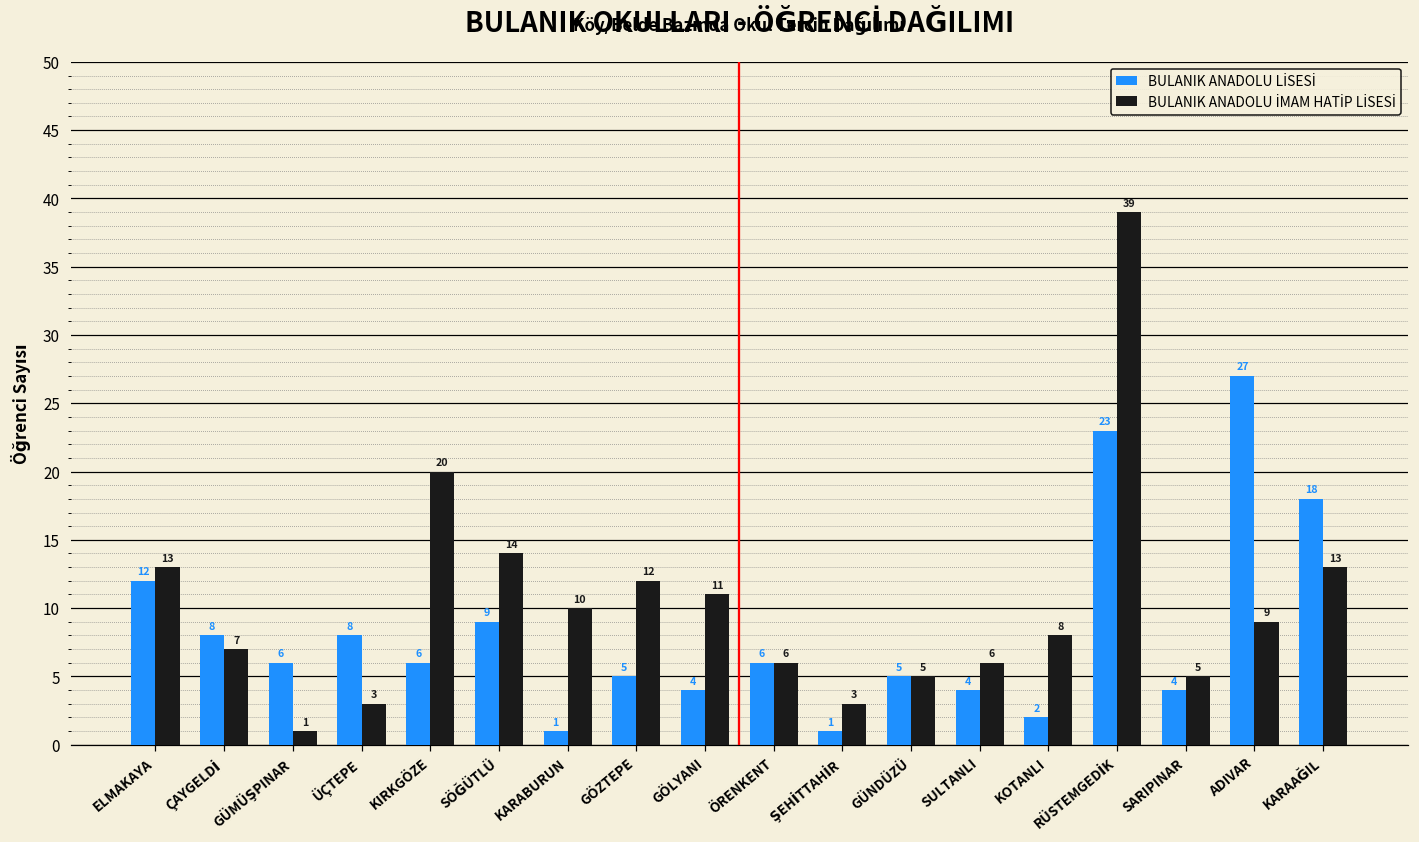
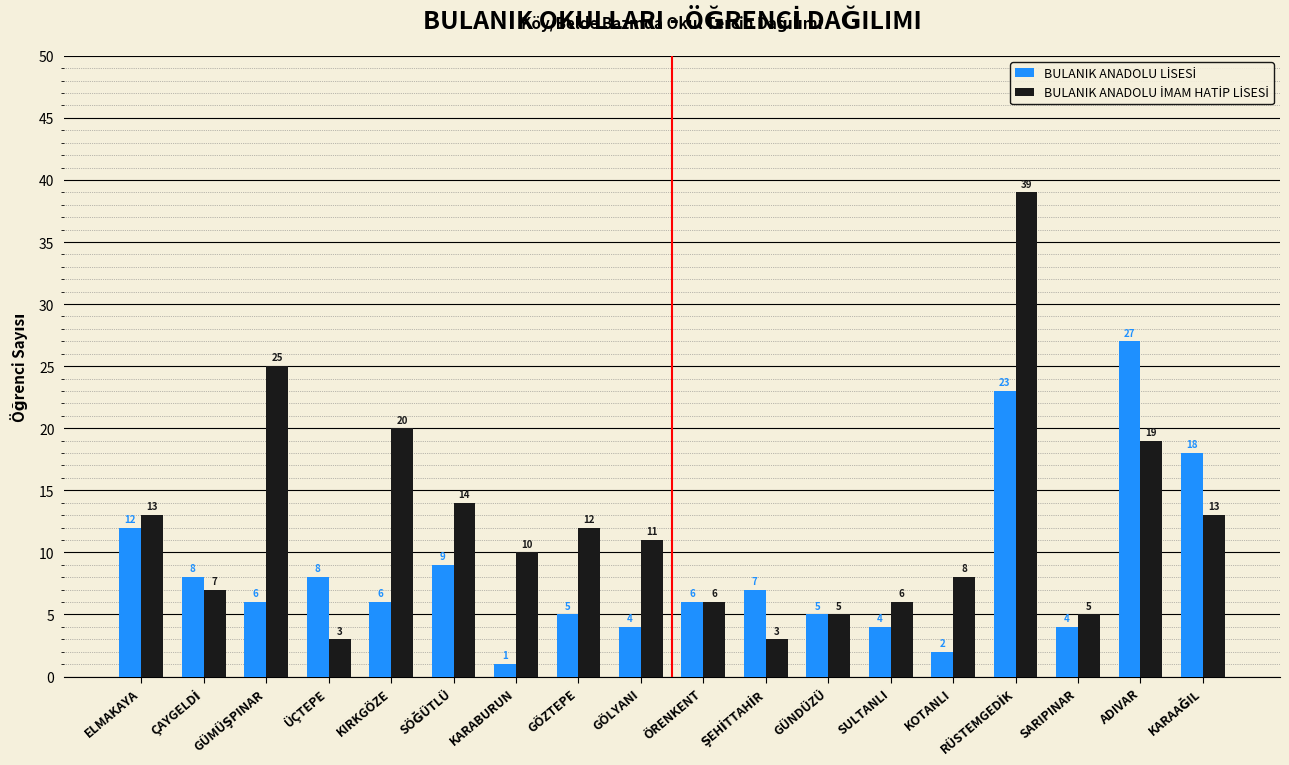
  {
    "BULANIK ANADOLU LİSESİ": {
      "ELMAKAYA": 12,
      "ÇAYGELDİ": 8,
      "GÜMÜŞPINAR": 6,
      "ÜÇTEPE": 8,
      "KIRKGÖZE": 6,
      "SÖĞÜTLÜ": 9,
      "KARABURUN": 1,
      "GÖZTEPE": 5,
      "GÖLYANI": 4,
      "ÖRENKENT": 6,
-     "ŞEHİTTAHİR": 1,
+     "ŞEHİTTAHİR": 7,
      "GÜNDÜZÜ": 5,
      "SULTANLI": 4,
      "KOTANLI": 2,
      "RÜSTEMGEDİK": 23,
      "SARIPINAR": 4,
      "ADIVAR": 27,
      "KARAAĞIL": 18
    },
    "BULANIK ANADOLU İMAM HATİP LİSESİ": {
      "ELMAKAYA": 13,
      "ÇAYGELDİ": 7,
-     "GÜMÜŞPINAR": 1,
+     "GÜMÜŞPINAR": 25,
      "ÜÇTEPE": 3,
      "KIRKGÖZE": 20,
      "SÖĞÜTLÜ": 14,
      "KARABURUN": 10,
      "GÖZTEPE": 12,
      "GÖLYANI": 11,
      "ÖRENKENT": 6,
      "ŞEHİTTAHİR": 3,
      "GÜNDÜZÜ": 5,
      "SULTANLI": 6,
      "KOTANLI": 8,
      "RÜSTEMGEDİK": 39,
      "SARIPINAR": 5,
-     "ADIVAR": 9,
+     "ADIVAR": 19,
      "KARAAĞIL": 13
    }
  }
